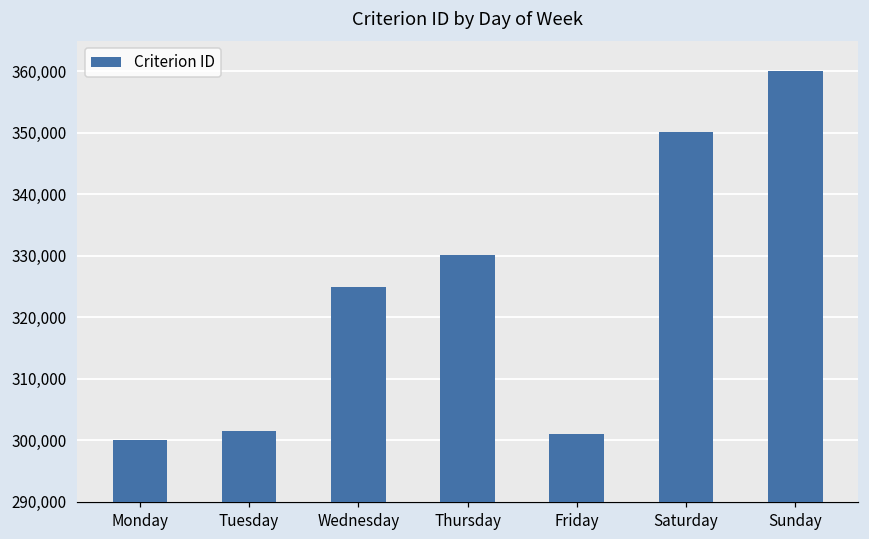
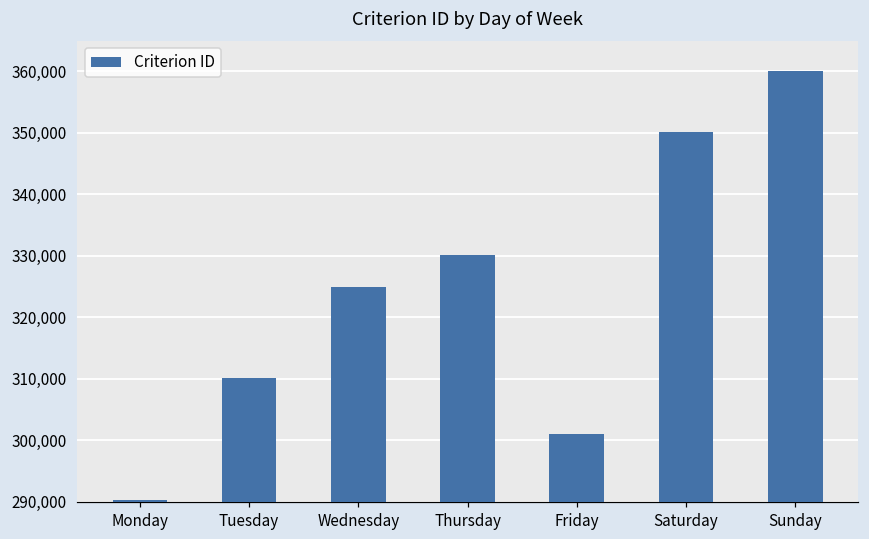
  {
-   "Monday": "300,000",
-   "Tuesday": "302,000",
+   "Monday": "290,000",
+   "Tuesday": "310,000",
    "Wednesday": "325,000",
    "Thursday": "330,000",
    "Friday": "301,000",
    "Saturday": "350,000",
    "Sunday": "360,000"
  }
